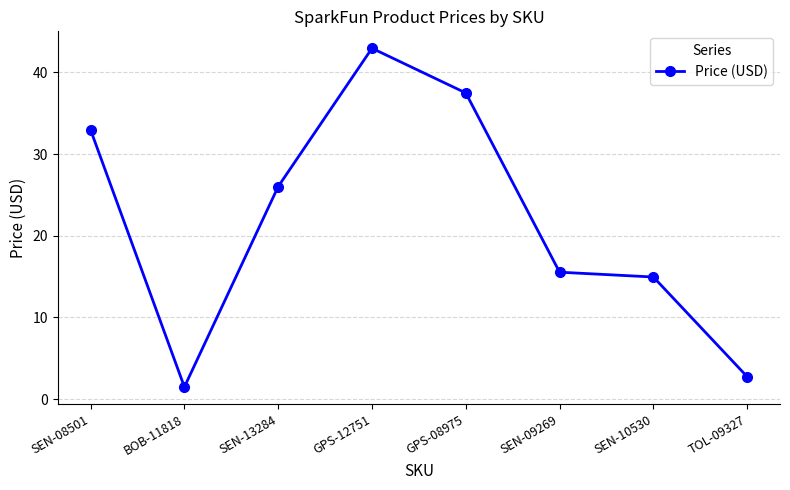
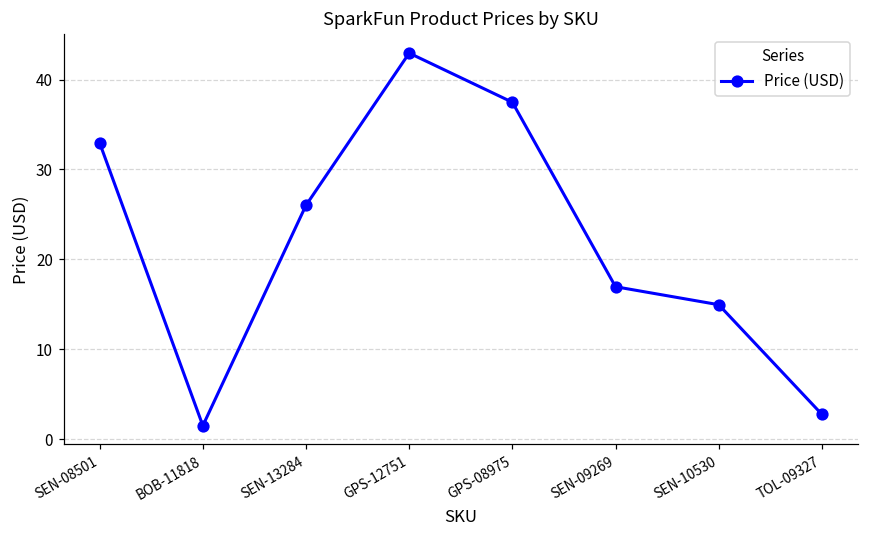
  {
    "SEN-08501": 33,
    "BOB-11818": 1,
    "SEN-13284": 26,
    "GPS-12751": 43,
    "GPS-08975": 37,
-   "SEN-09269": 16,
+   "SEN-09269": 17,
    "SEN-10530": 15,
    "TOL-09327": 3
  }
